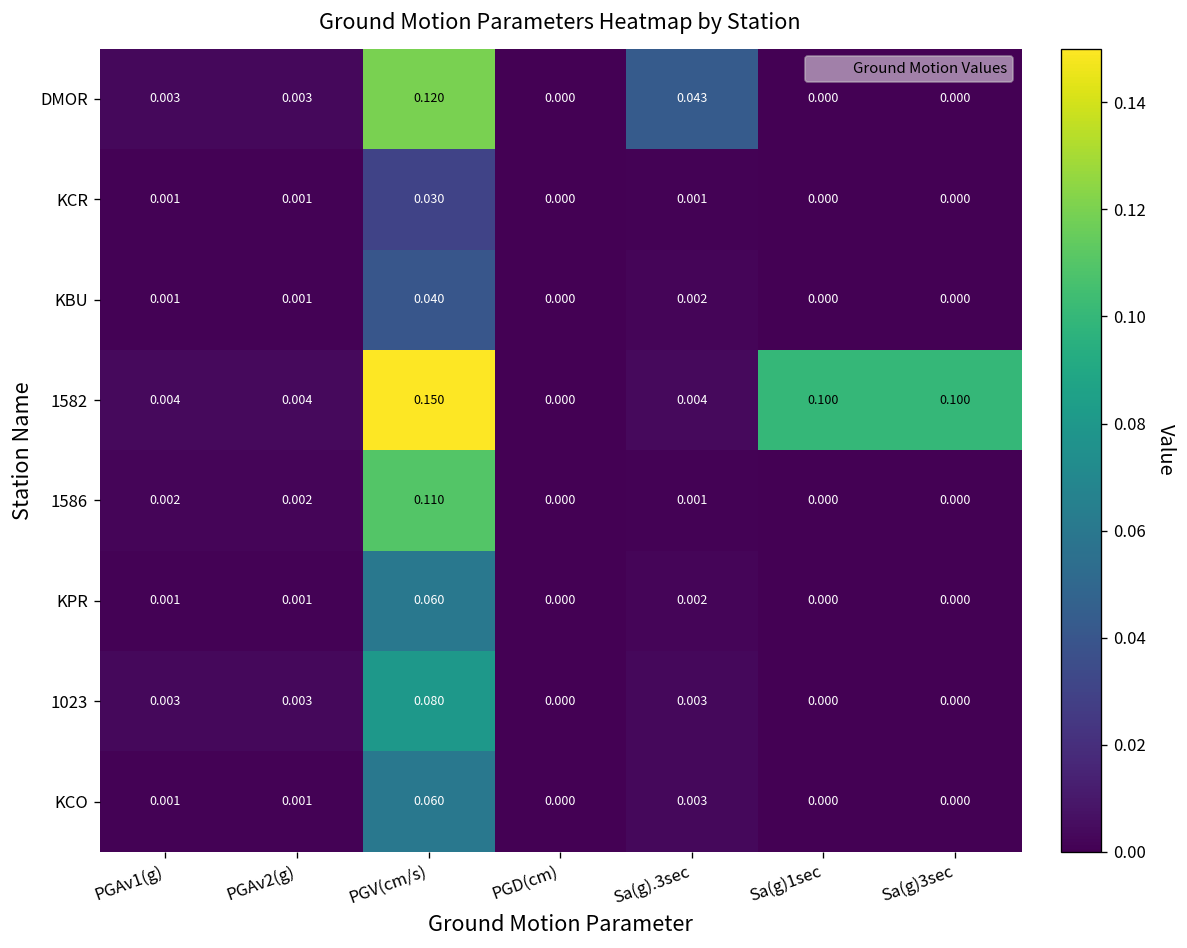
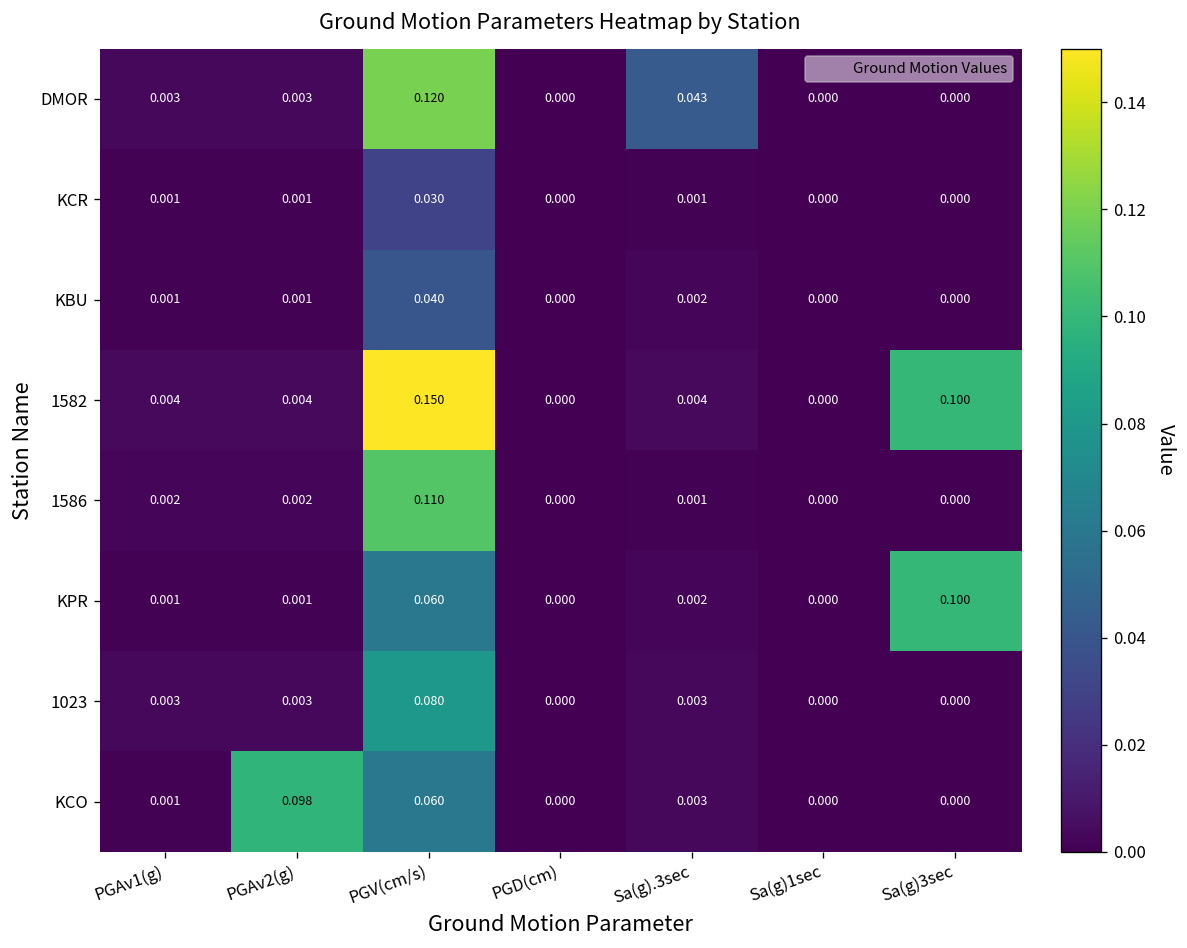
  {
    "DMOR": {
      "PGAv1(g)": 0.003,
      "PGAv2(g)": 0.003,
      "PGV(cm/s)": 0.120,
      "PGD(cm)": 0.000,
      "Sa(g).3sec": 0.043,
      "Sa(g)1sec": 0.000,
      "Sa(g)3sec": 0.000
    },
    "KCR": {
      "PGAv1(g)": 0.001,
      "PGAv2(g)": 0.001,
      "PGV(cm/s)": 0.030,
      "PGD(cm)": 0.000,
      "Sa(g).3sec": 0.001,
      "Sa(g)1sec": 0.000,
      "Sa(g)3sec": 0.000
    },
    "KBU": {
      "PGAv1(g)": 0.001,
      "PGAv2(g)": 0.001,
      "PGV(cm/s)": 0.040,
      "PGD(cm)": 0.000,
      "Sa(g).3sec": 0.002,
      "Sa(g)1sec": 0.000,
      "Sa(g)3sec": 0.000
    },
    "1582": {
      "PGAv1(g)": 0.004,
      "PGAv2(g)": 0.004,
      "PGV(cm/s)": 0.150,
      "PGD(cm)": 0.000,
      "Sa(g).3sec": 0.004,
-     "Sa(g)1sec": 0.100,
+     "Sa(g)1sec": 0.000,
      "Sa(g)3sec": 0.100
    },
    "1586": {
      "PGAv1(g)": 0.002,
      "PGAv2(g)": 0.002,
      "PGV(cm/s)": 0.110,
      "PGD(cm)": 0.000,
      "Sa(g).3sec": 0.001,
      "Sa(g)1sec": 0.000,
      "Sa(g)3sec": 0.000
    },
    "KPR": {
      "PGAv1(g)": 0.001,
      "PGAv2(g)": 0.001,
      "PGV(cm/s)": 0.060,
      "PGD(cm)": 0.000,
      "Sa(g).3sec": 0.002,
      "Sa(g)1sec": 0.000,
-     "Sa(g)3sec": 0.000
+     "Sa(g)3sec": 0.100
    },
    "1023": {
      "PGAv1(g)": 0.003,
      "PGAv2(g)": 0.003,
      "PGV(cm/s)": 0.080,
      "PGD(cm)": 0.000,
      "Sa(g).3sec": 0.003,
      "Sa(g)1sec": 0.000,
      "Sa(g)3sec": 0.000
    },
    "KCO": {
      "PGAv1(g)": 0.001,
-     "PGAv2(g)": 0.001,
+     "PGAv2(g)": 0.098,
      "PGV(cm/s)": 0.060,
      "PGD(cm)": 0.000,
      "Sa(g).3sec": 0.003,
      "Sa(g)1sec": 0.000,
      "Sa(g)3sec": 0.000
    }
  }
